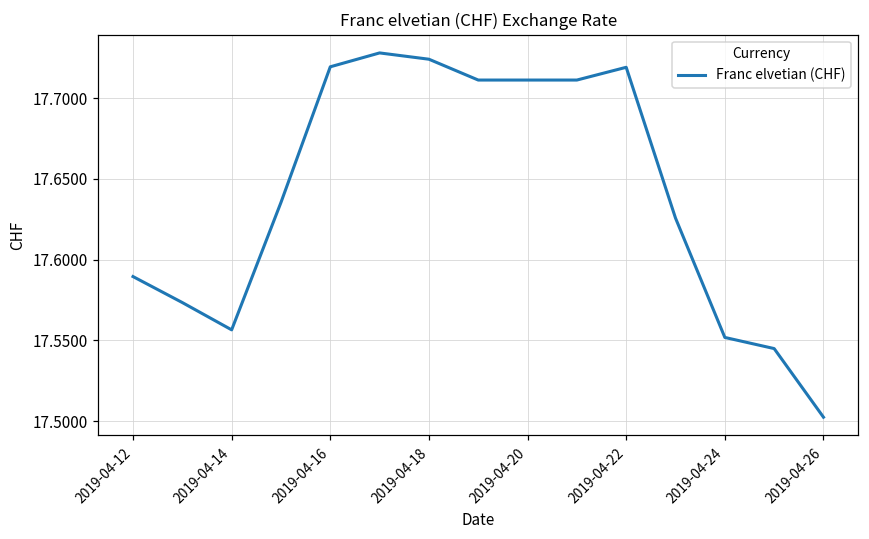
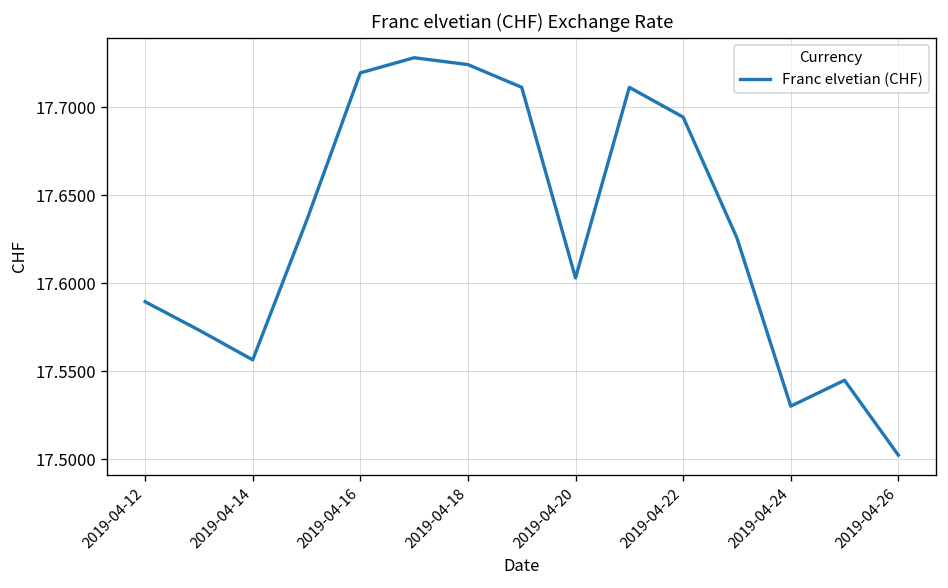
  {
    "2019-04-12": 17.590,
    "2019-04-14": 17.557,
    "2019-04-16": 17.719,
    "2019-04-18": 17.724,
-   "2019-04-20": 17.711,
-   "2019-04-22": 17.719,
-   "2019-04-24": 17.552,
+   "2019-04-20": 17.603,
+   "2019-04-22": 17.694,
+   "2019-04-24": 17.530,
    "2019-04-26": 17.502
  }
